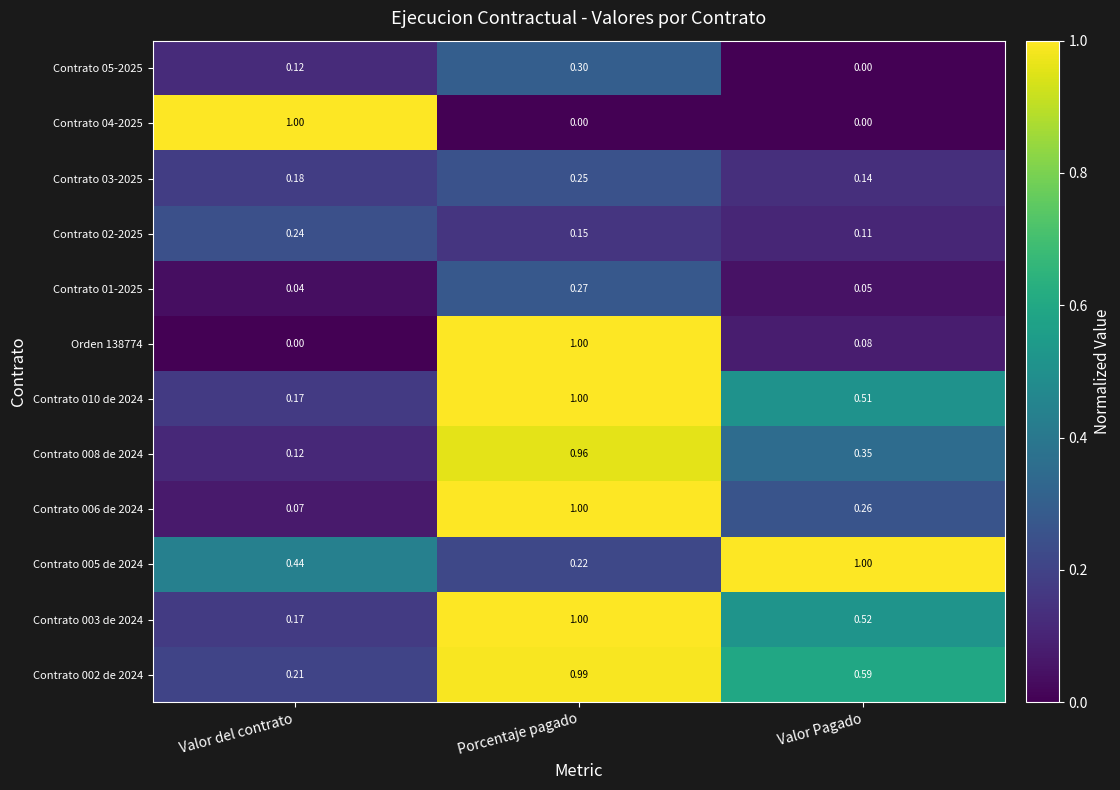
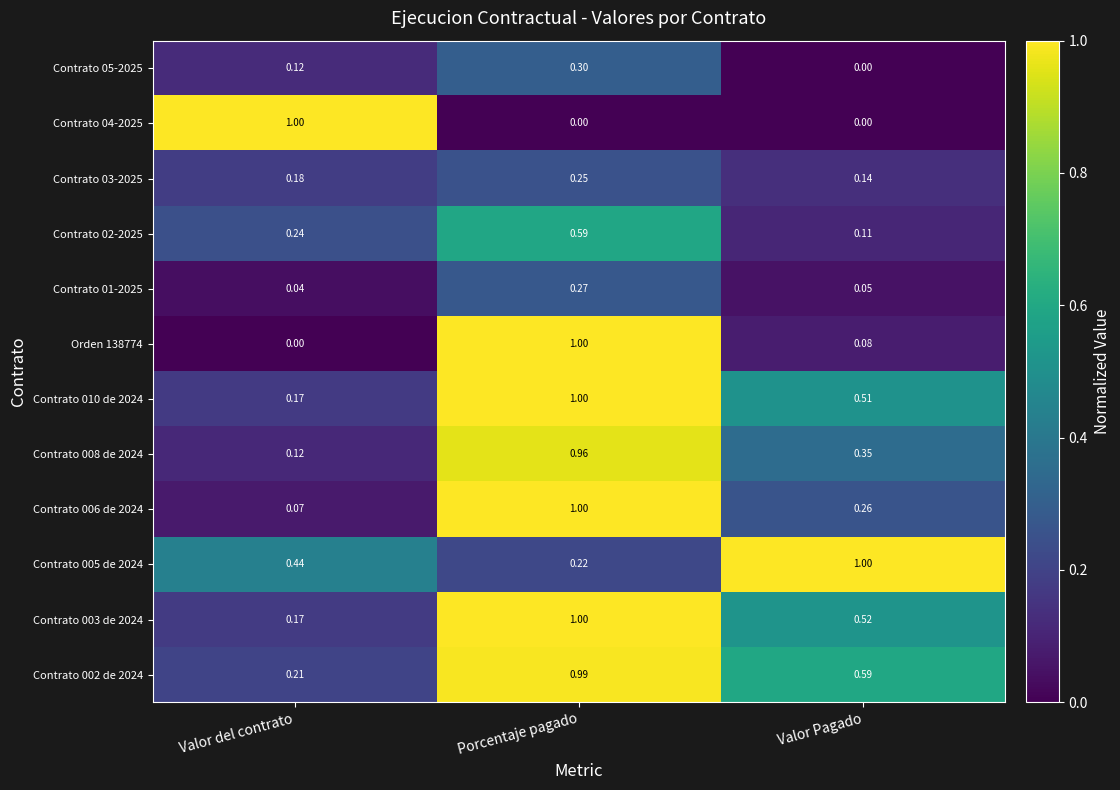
  {
    "Contrato 05-2025": {
      "Valor del contrato": 0.12,
      "Porcentaje pagado": 0.30,
      "Valor Pagado": 0.00
    },
    "Contrato 04-2025": {
      "Valor del contrato": 1.00,
      "Porcentaje pagado": 0.00,
      "Valor Pagado": 0.00
    },
    "Contrato 03-2025": {
      "Valor del contrato": 0.18,
      "Porcentaje pagado": 0.25,
      "Valor Pagado": 0.14
    },
    "Contrato 02-2025": {
      "Valor del contrato": 0.24,
-     "Porcentaje pagado": 0.15,
+     "Porcentaje pagado": 0.59,
      "Valor Pagado": 0.11
    },
    "Contrato 01-2025": {
      "Valor del contrato": 0.04,
      "Porcentaje pagado": 0.27,
      "Valor Pagado": 0.05
    },
    "Orden 138774": {
      "Valor del contrato": 0.00,
      "Porcentaje pagado": 1.00,
      "Valor Pagado": 0.08
    },
    "Contrato 010 de 2024": {
      "Valor del contrato": 0.17,
      "Porcentaje pagado": 1.00,
      "Valor Pagado": 0.51
    },
    "Contrato 008 de 2024": {
      "Valor del contrato": 0.12,
      "Porcentaje pagado": 0.96,
      "Valor Pagado": 0.35
    },
    "Contrato 006 de 2024": {
      "Valor del contrato": 0.07,
      "Porcentaje pagado": 1.00,
      "Valor Pagado": 0.26
    },
    "Contrato 005 de 2024": {
      "Valor del contrato": 0.44,
      "Porcentaje pagado": 0.22,
      "Valor Pagado": 1.00
    },
    "Contrato 003 de 2024": {
      "Valor del contrato": 0.17,
      "Porcentaje pagado": 1.00,
      "Valor Pagado": 0.52
    },
    "Contrato 002 de 2024": {
      "Valor del contrato": 0.21,
      "Porcentaje pagado": 0.99,
      "Valor Pagado": 0.59
    }
  }
